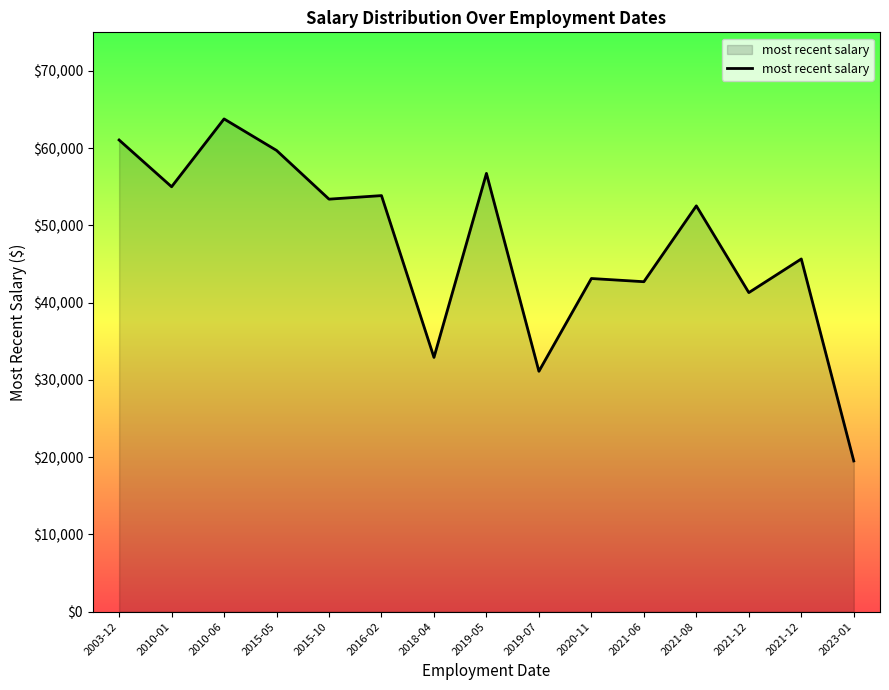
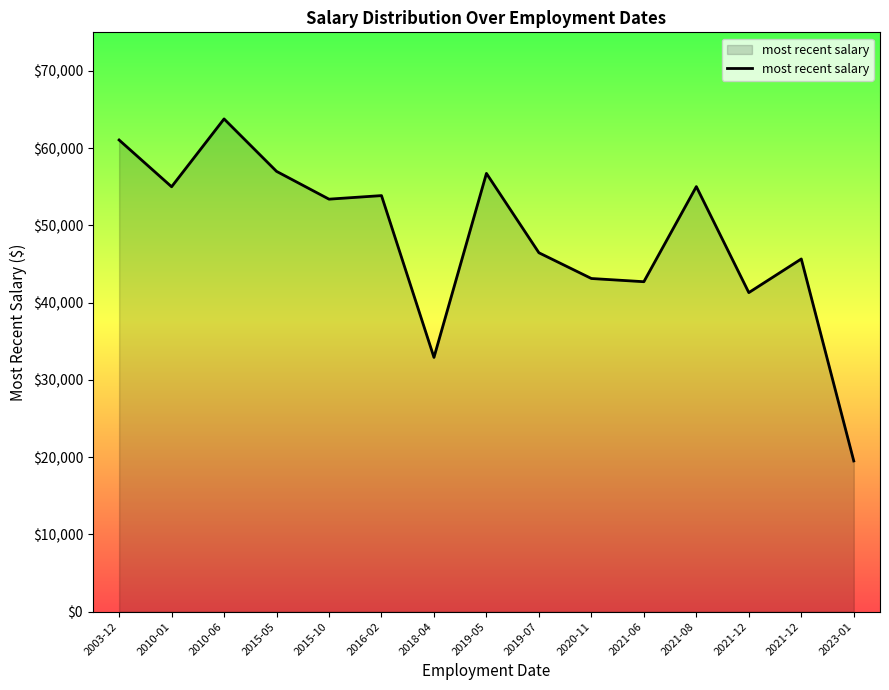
  {
    "2003-12": "$61,000",
    "2010-01": "$55,000",
    "2010-06": "$64,000",
-   "2015-05": "$60,000",
+   "2015-05": "$57,000",
    "2015-10": "$53,000",
    "2016-02": "$54,000",
    "2018-04": "$33,000",
    "2019-05": "$57,000",
-   "2019-07": "$31,000",
+   "2019-07": "$46,000",
    "2020-11": "$43,000",
    "2021-06": "$43,000",
-   "2021-08": "$53,000",
+   "2021-08": "$55,000",
    "2023-01": "$20,000"
  }
